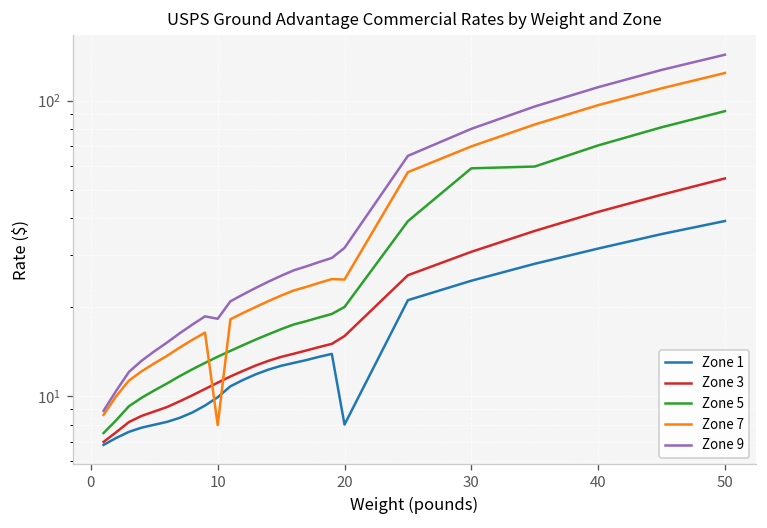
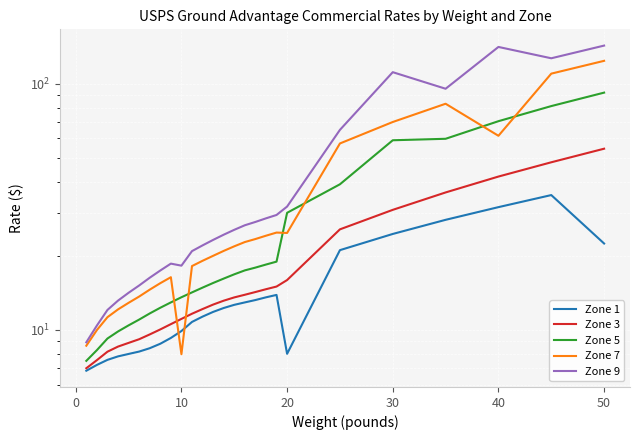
  {
    "Zone 1": {
      "10": 10,
      "20": 8,
      "30": 25,
      "40": 32,
-     "50": 39
+     "50": 22
    },
    "Zone 3": {
      "10": 11,
      "20": 16,
      "30": 31,
      "40": 42,
      "50": 55
    },
    "Zone 5": {
      "10": 14,
-     "20": 20,
+     "20": 30,
      "30": 59,
      "40": 71,
      "50": 92
    },
    "Zone 7": {
      "10": 8,
      "20": 25,
      "30": 70,
-     "40": 97,
+     "40": 62,
      "50": 120
    },
    "Zone 9": {
      "10": 18,
      "20": 32,
-     "30": 80,
-     "40": 110,
+     "30": 110,
+     "40": 140,
      "50": 140
    }
  }
